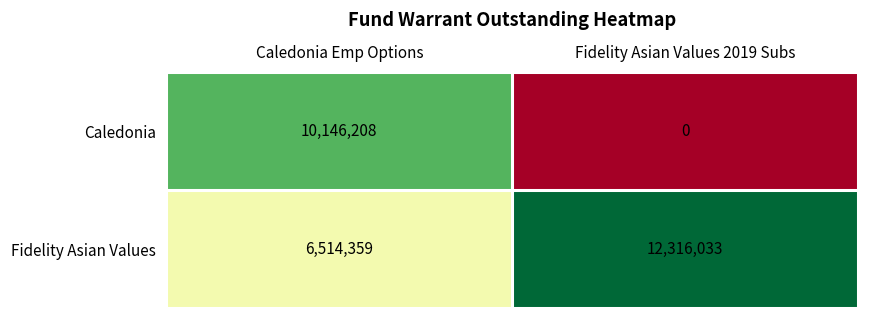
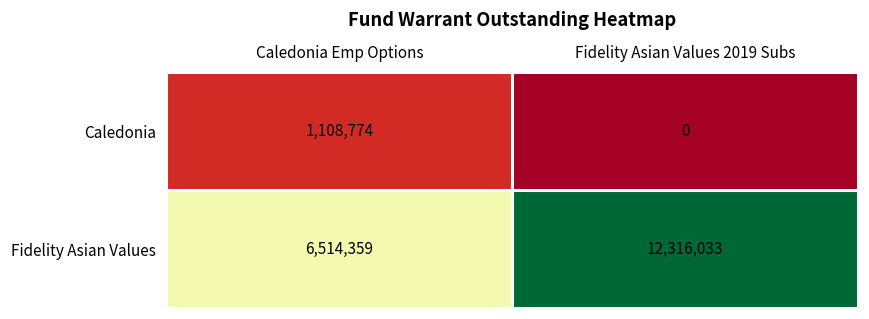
  {
    "Caledonia": {
-     "Caledonia Emp Options": "10,146,208",
+     "Caledonia Emp Options": "1,108,774",
      "Fidelity Asian Values 2019 Subs": "0"
    },
    "Fidelity Asian Values": {
      "Caledonia Emp Options": "6,514,359",
      "Fidelity Asian Values 2019 Subs": "12,316,033"
    }
  }
